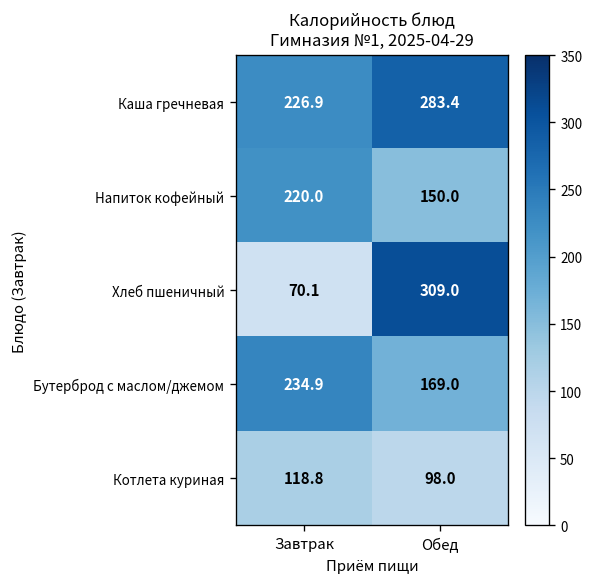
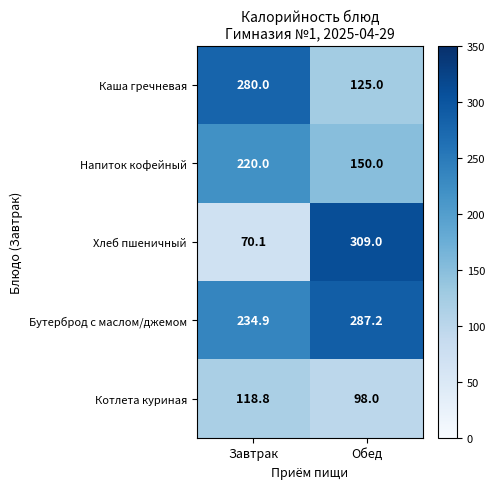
  {
    "Каша гречневая": {
-     "Завтрак": 226.9,
-     "Обед": 283.4
+     "Завтрак": 280.0,
+     "Обед": 125.0
    },
    "Напиток кофейный": {
      "Завтрак": 220.0,
      "Обед": 150.0
    },
    "Хлеб пшеничный": {
      "Завтрак": 70.1,
      "Обед": 309.0
    },
    "Бутерброд с маслом/джемом": {
      "Завтрак": 234.9,
-     "Обед": 169.0
+     "Обед": 287.2
    },
    "Котлета куриная": {
      "Завтрак": 118.8,
      "Обед": 98.0
    }
  }
